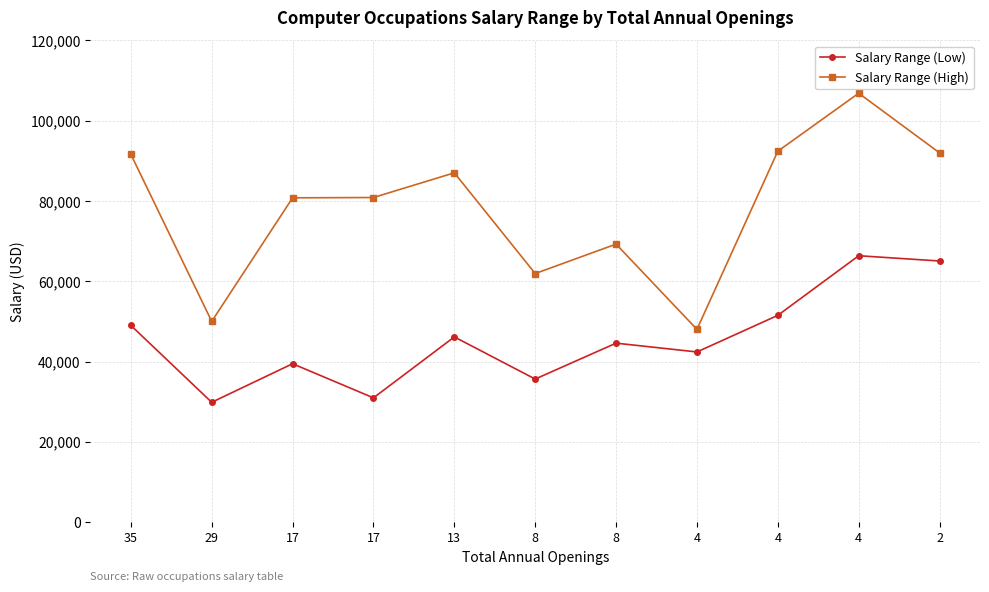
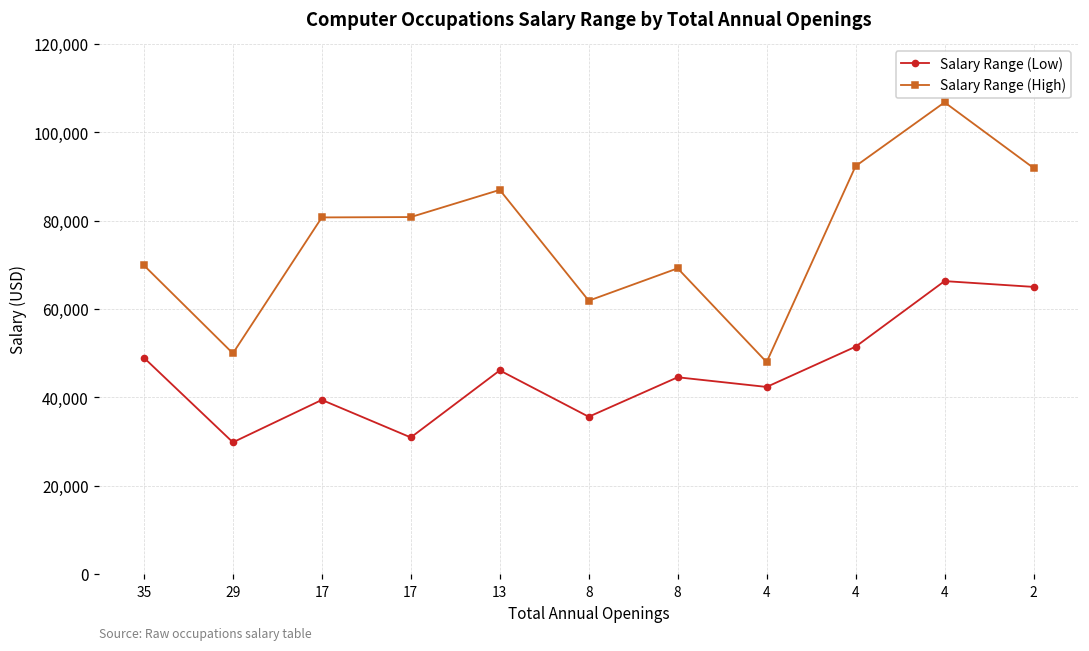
  {
    "Salary Range (Low)": {
      "35": "49,000",
      "29": "30,000",
      "13": "46,000",
      "2": "65,000"
    },
    "Salary Range (High)": {
-     "35": "92,000",
+     "35": "70,000",
      "29": "50,000",
      "13": "87,000",
      "2": "92,000"
    }
  }
